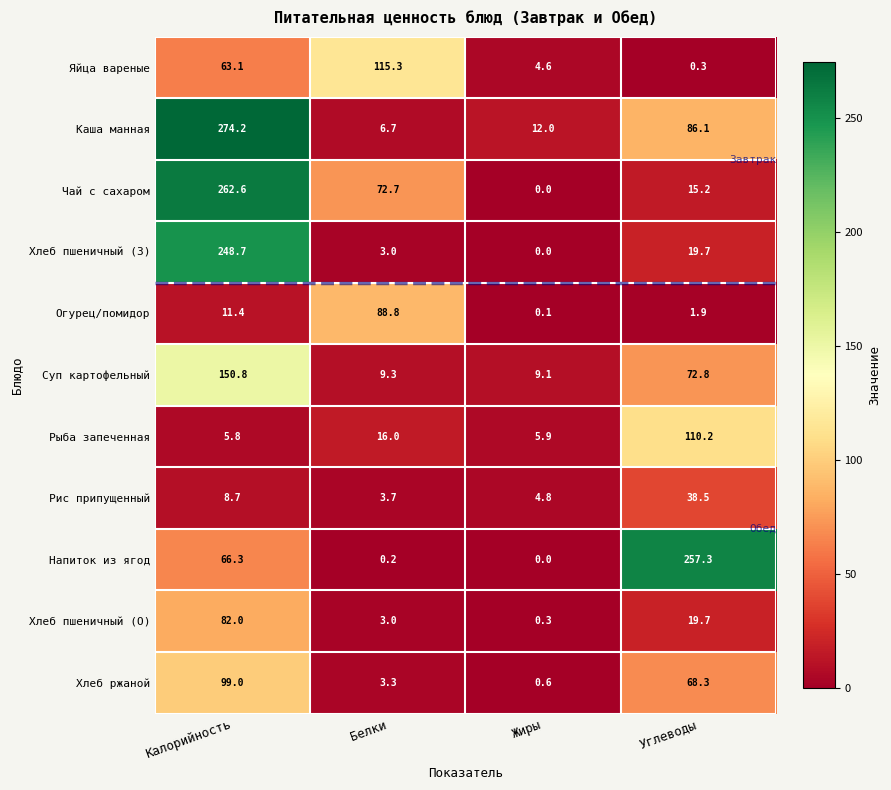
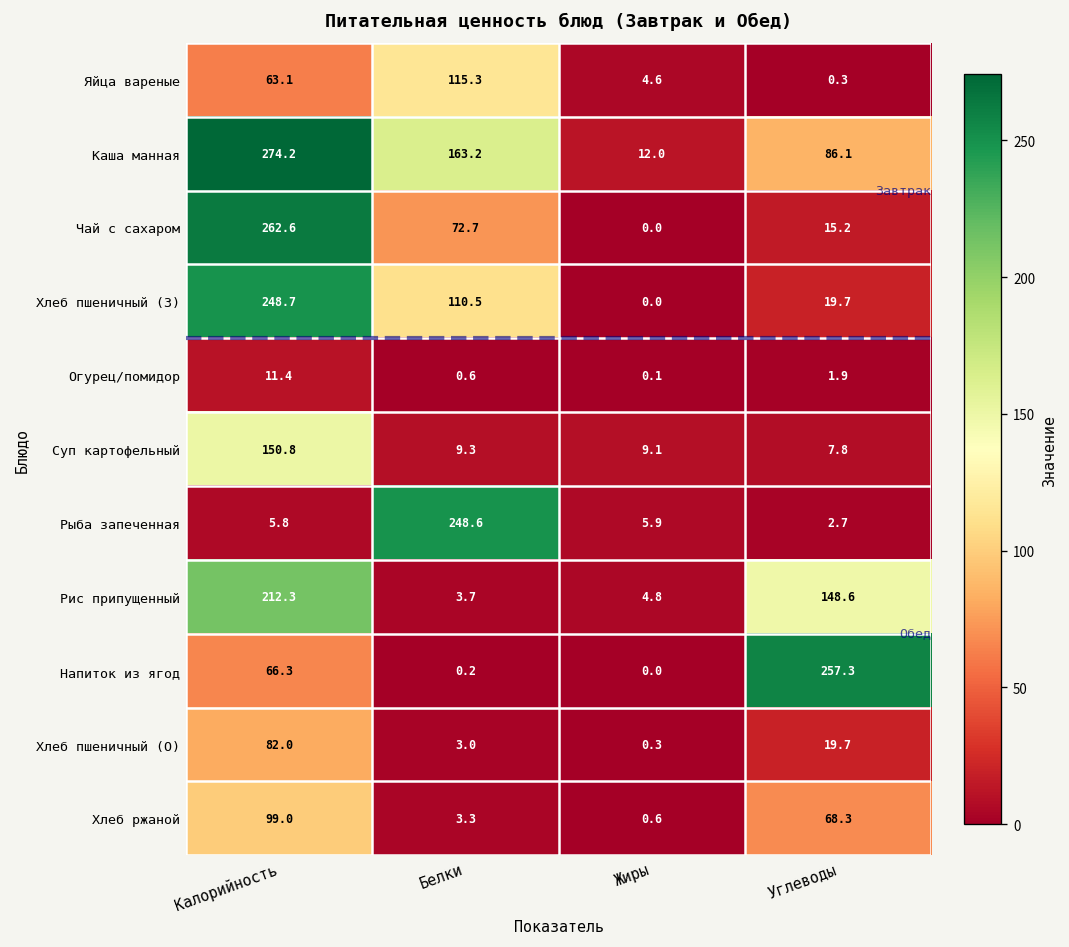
  {
    "Яйца вареные": {
      "Калорийность": 63.1,
      "Белки": 115.3,
      "Жиры": 4.6,
      "Углеводы": 0.3
    },
    "Каша манная": {
      "Калорийность": 274.2,
-     "Белки": 6.7,
+     "Белки": 163.2,
      "Жиры": 12.0
    },
    "Чай с сахаром": {
      "Калорийность": 262.6,
      "Белки": 72.7,
      "Жиры": 0.0
    },
    "Хлеб пшеничный (З)": {
      "Калорийность": 248.7,
-     "Белки": 3.0,
+     "Белки": 110.5,
      "Жиры": 0.0,
      "Углеводы": 19.7
    },
    "Огурец/помидор": {
      "Калорийность": 11.4,
-     "Белки": 88.8,
+     "Белки": 0.6,
      "Жиры": 0.1,
      "Углеводы": 1.9
    },
    "Суп картофельный": {
      "Калорийность": 150.8,
      "Белки": 9.3,
      "Жиры": 9.1,
-     "Углеводы": 72.8
+     "Углеводы": 7.8
    },
    "Рыба запеченная": {
      "Калорийность": 5.8,
-     "Белки": 16.0,
+     "Белки": 248.6,
      "Жиры": 5.9,
-     "Углеводы": 110.2
+     "Углеводы": 2.7
    },
    "Рис припущенный": {
-     "Калорийность": 8.7,
+     "Калорийность": 212.3,
      "Белки": 3.7,
      "Жиры": 4.8,
-     "Углеводы": 38.5
+     "Углеводы": 148.6
    },
    "Напиток из ягод": {
      "Калорийность": 66.3,
      "Белки": 0.2,
      "Жиры": 0.0
    },
    "Хлеб пшеничный (О)": {
      "Калорийность": 82.0,
      "Белки": 3.0,
      "Жиры": 0.3,
      "Углеводы": 19.7
    },
    "Хлеб ржаной": {
      "Калорийность": 99.0,
      "Белки": 3.3,
      "Жиры": 0.6,
      "Углеводы": 68.3
    }
  }
